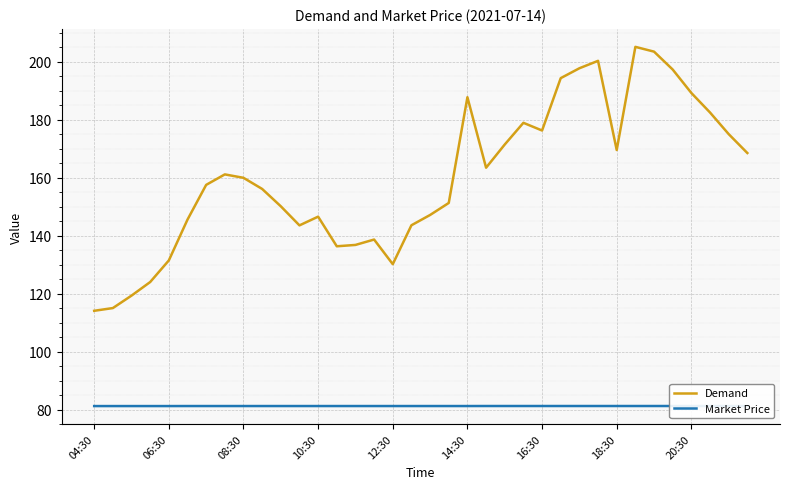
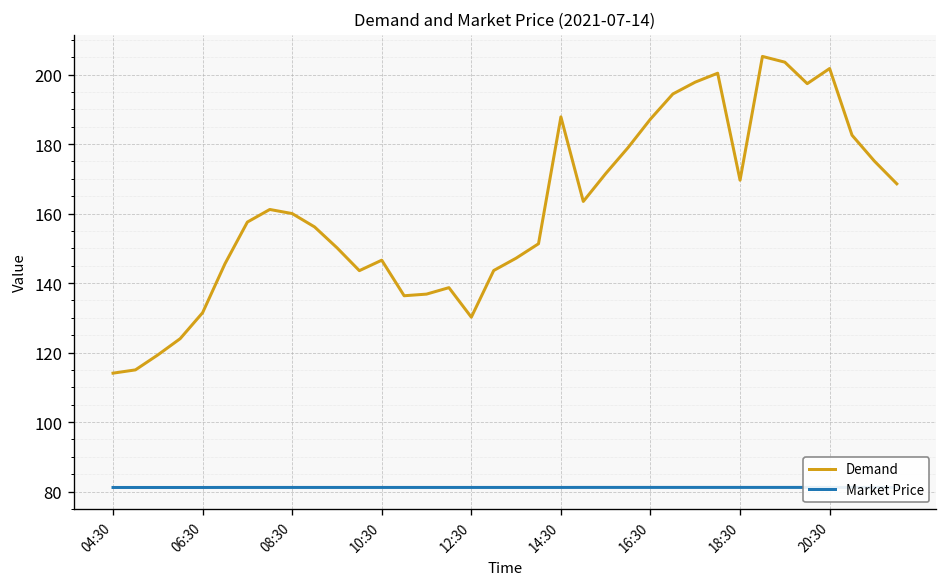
  {
    "Demand": {
      "04:30": 114,
      "06:30": 131,
      "08:30": 160,
      "10:30": 147,
      "12:30": 130,
      "14:30": 188,
-     "16:30": 176,
+     "16:30": 187,
      "18:30": 170,
-     "20:30": 189
+     "20:30": 202
    },
    "Market Price": {
      "04:30": 81,
      "06:30": 81,
      "08:30": 81,
      "10:30": 81,
      "12:30": 81,
      "14:30": 81,
      "16:30": 81,
      "18:30": 81
    }
  }
